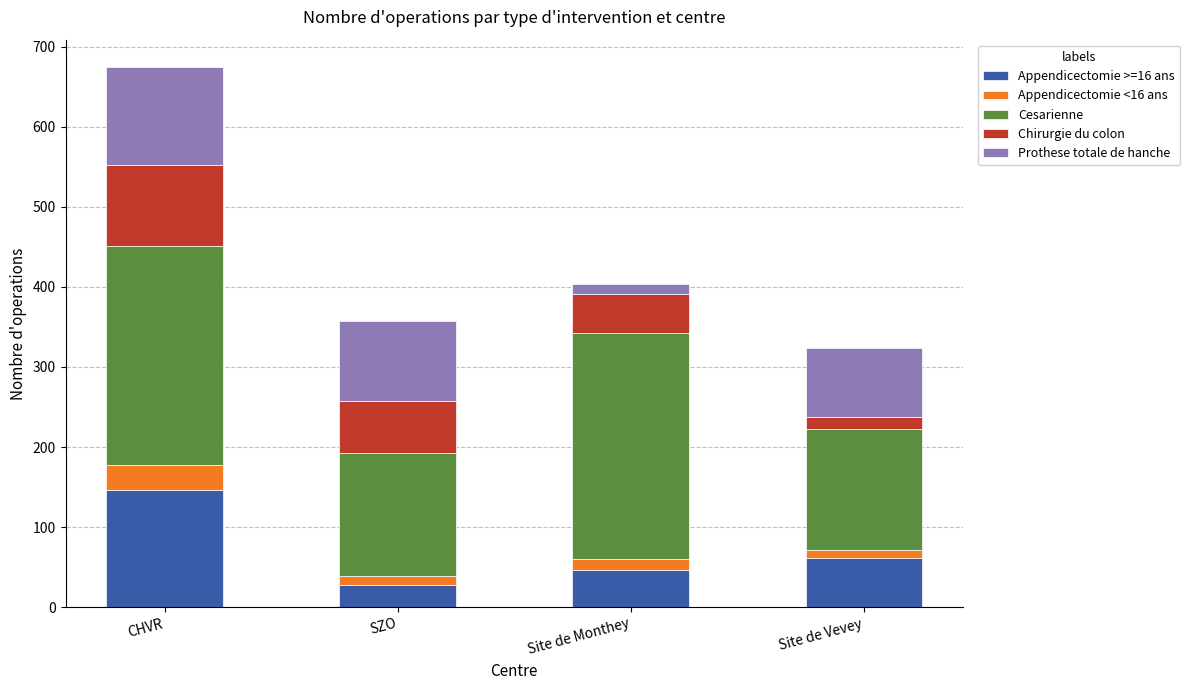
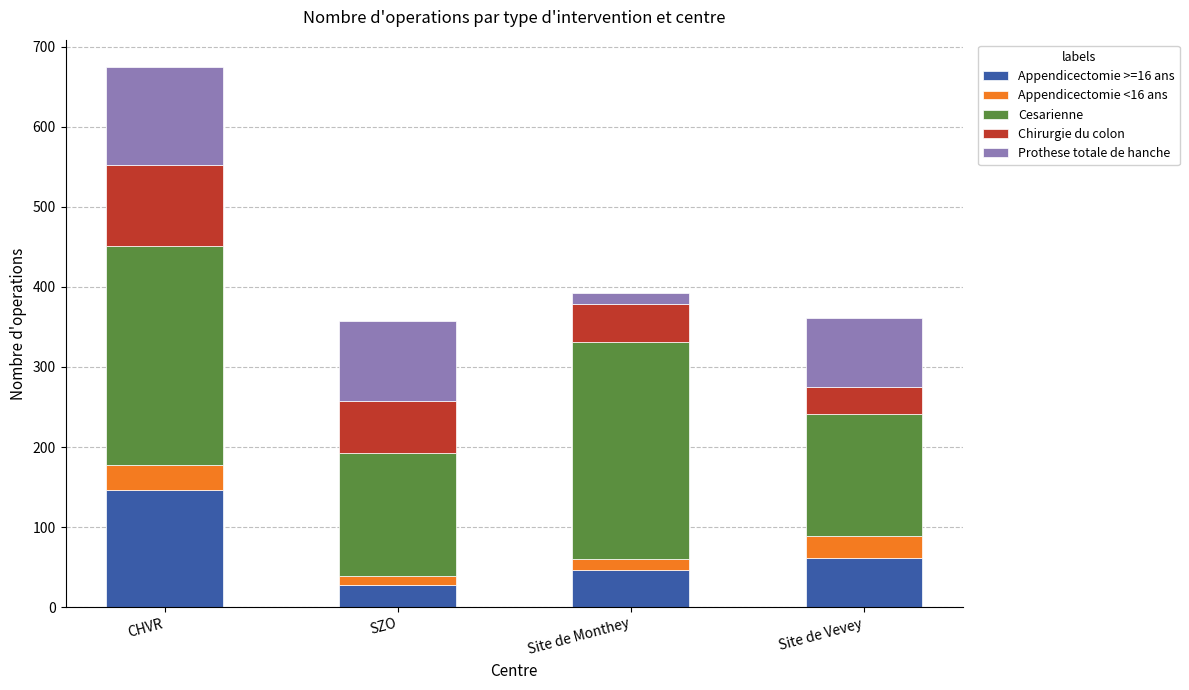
  {
    "Appendicectomie >=16 ans": {
      "CHVR": 150,
      "SZO": 30,
      "Site de Monthey": 50,
      "Site de Vevey": 60
    },
    "Appendicectomie <16 ans": {
      "CHVR": 30,
      "SZO": 10,
      "Site de Monthey": 10,
-     "Site de Vevey": 10
+     "Site de Vevey": 30
    },
    "Cesarienne": {
      "CHVR": 270,
      "SZO": 150,
-     "Site de Monthey": 280,
+     "Site de Monthey": 270,
      "Site de Vevey": 150
    },
    "Chirurgie du colon": {
      "CHVR": 100,
      "SZO": 70,
      "Site de Monthey": 50,
-     "Site de Vevey": 20
+     "Site de Vevey": 30
    },
    "Prothese totale de hanche": {
      "CHVR": 120,
      "SZO": 100,
      "Site de Monthey": 10,
      "Site de Vevey": 90
    }
  }
